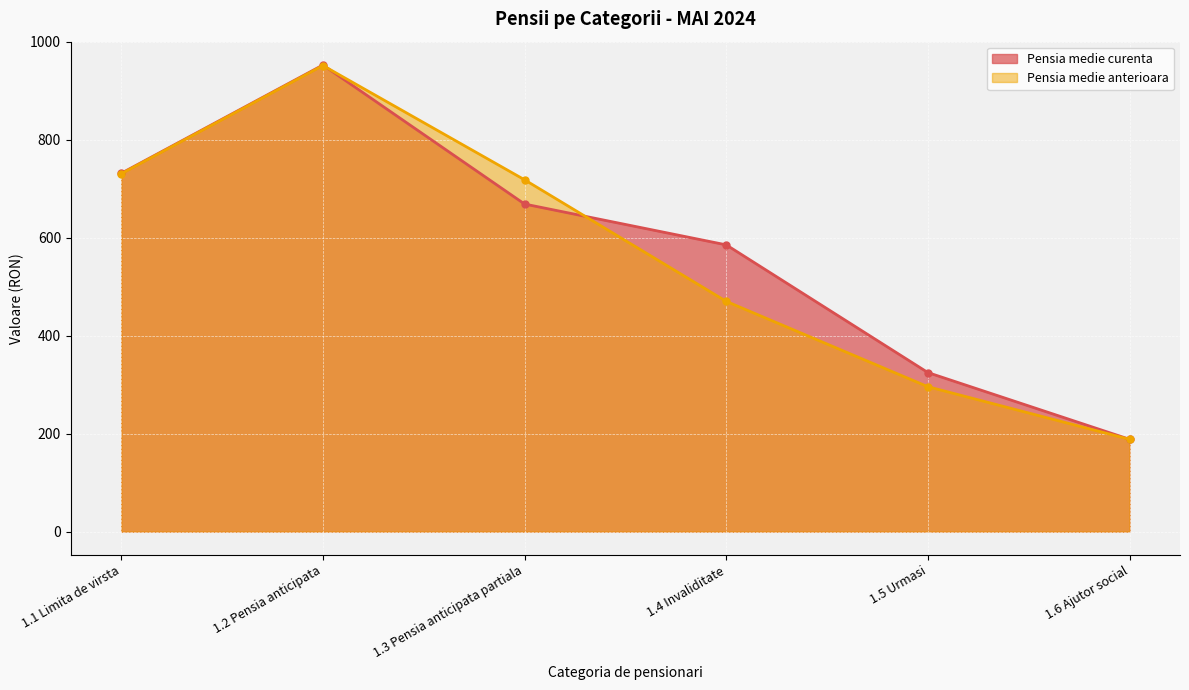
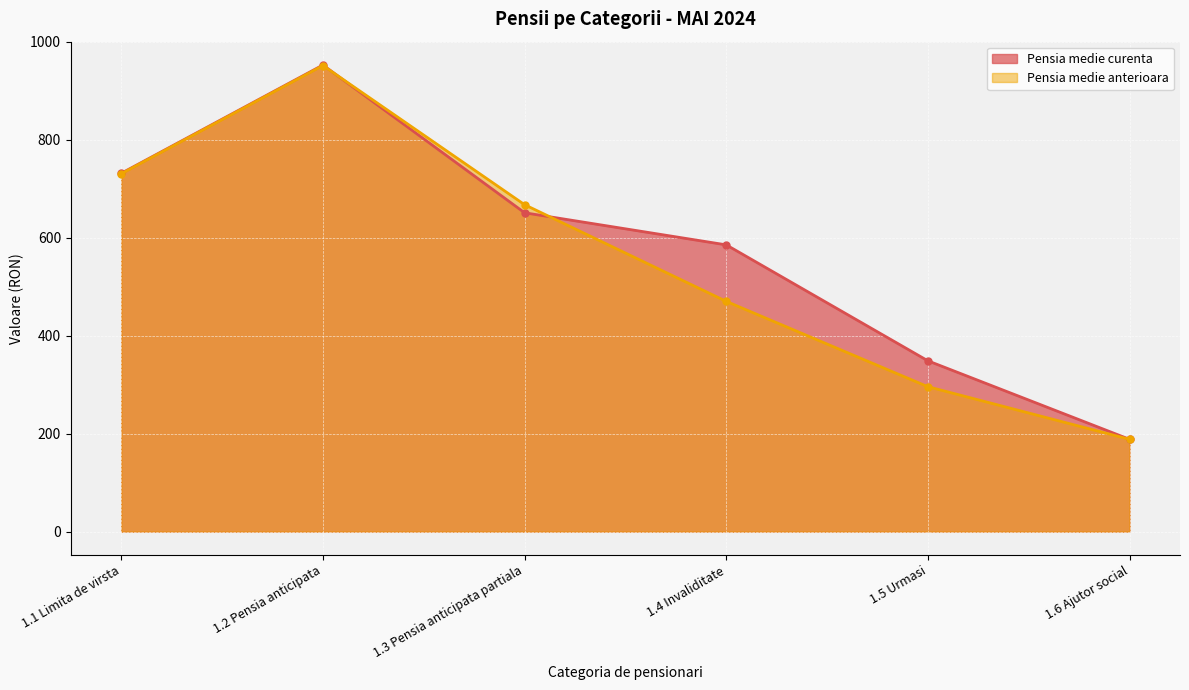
  {
    "Pensia medie curenta": {
-     "1.3 Pensia anticipata partiala": 670,
+     "1.3 Pensia anticipata partiala": 650,
      "1.4 Invaliditate": 590,
-     "1.5 Urmasi": 320
+     "1.5 Urmasi": 350
    },
    "Pensia medie anterioara": {
-     "1.3 Pensia anticipata partiala": 720,
+     "1.3 Pensia anticipata partiala": 670,
      "1.4 Invaliditate": 470,
      "1.5 Urmasi": 300
    }
  }
